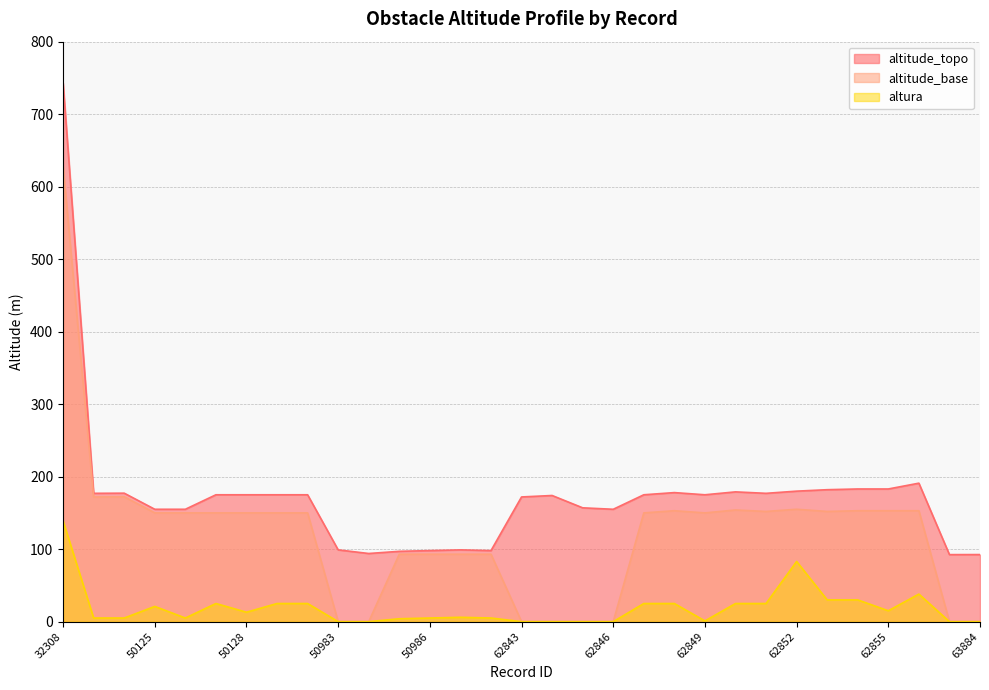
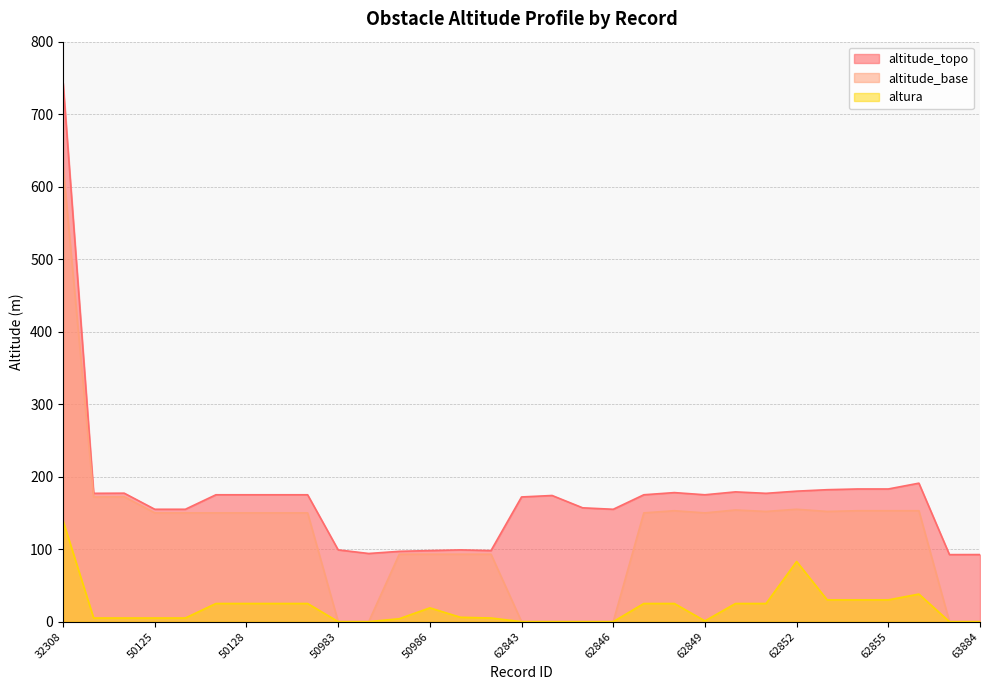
  {
    "altura": {
      "32308": 140,
-     "50125": 20,
-     "50128": 10,
-     "50986": 10,
+     "50125": 10,
+     "50128": 30,
+     "50986": 20,
      "62849": 0,
      "62852": 80,
-     "62855": 20
+     "62855": 30
    }
  }
